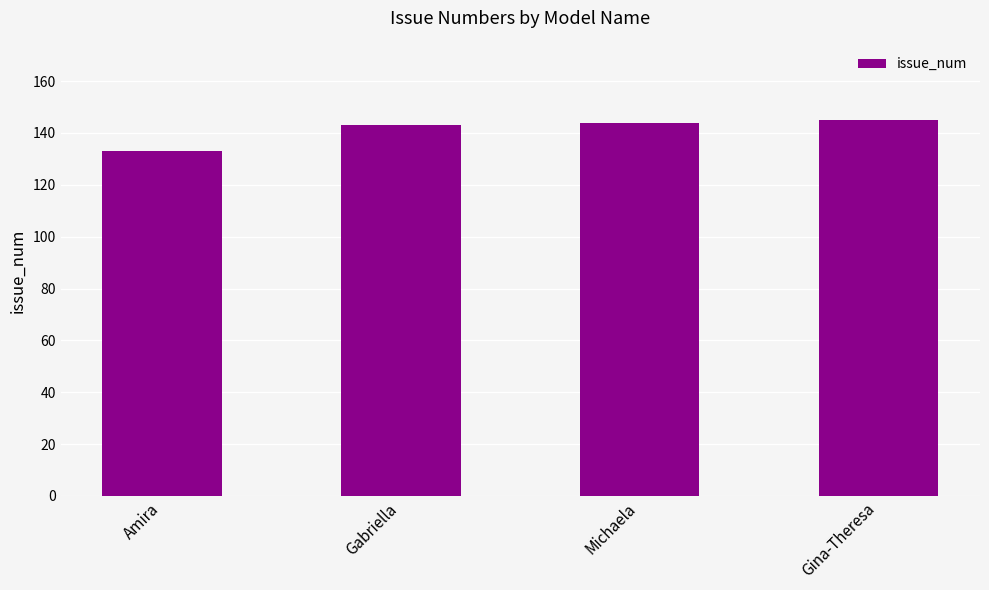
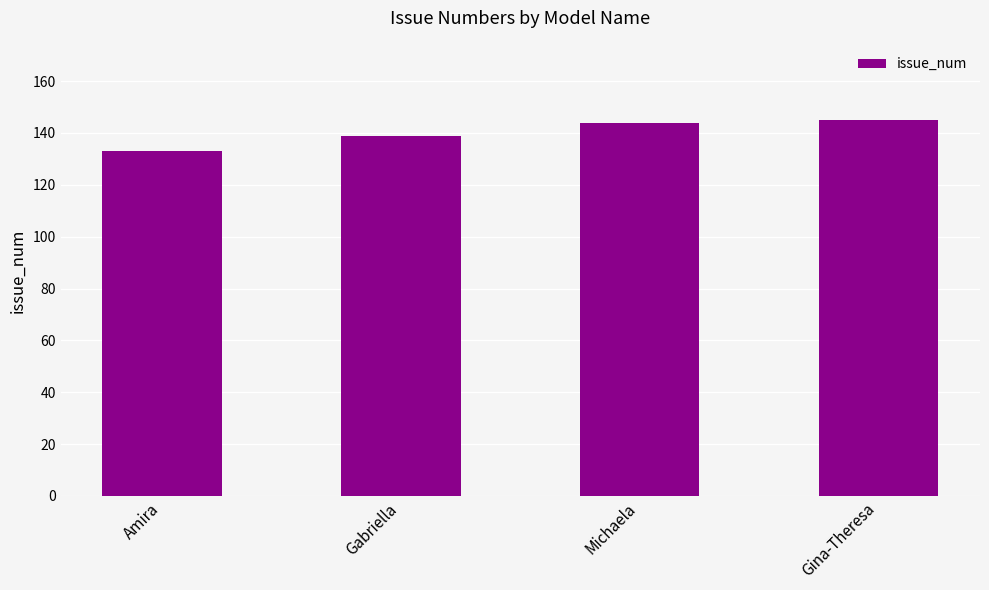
  {
    "Amira": 133,
-   "Gabriella": 143,
+   "Gabriella": 139,
    "Michaela": 144,
    "Gina-Theresa": 145
  }
